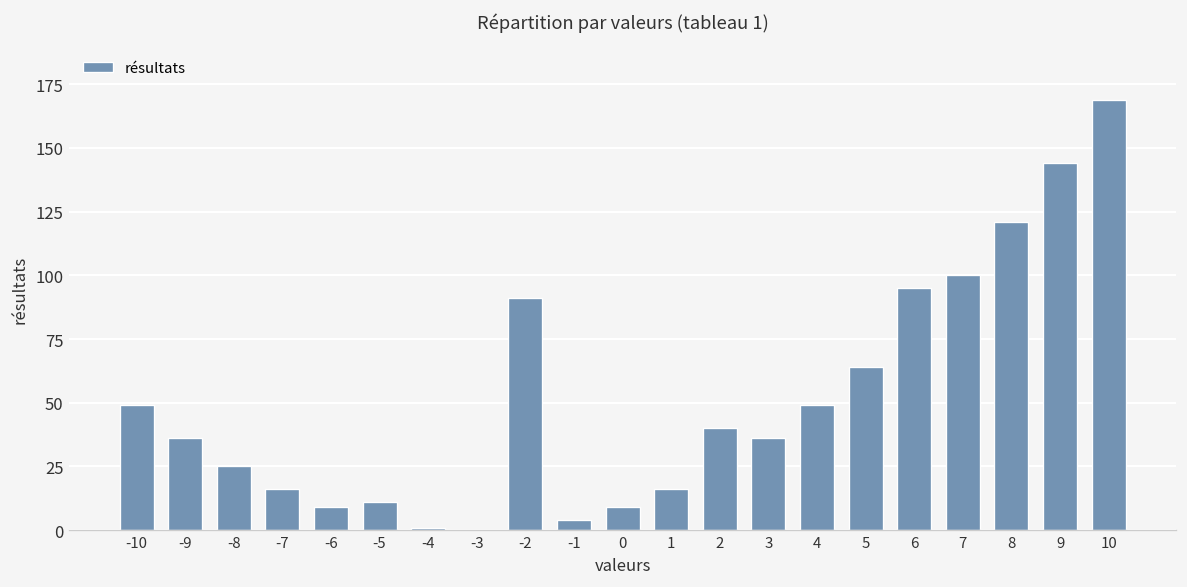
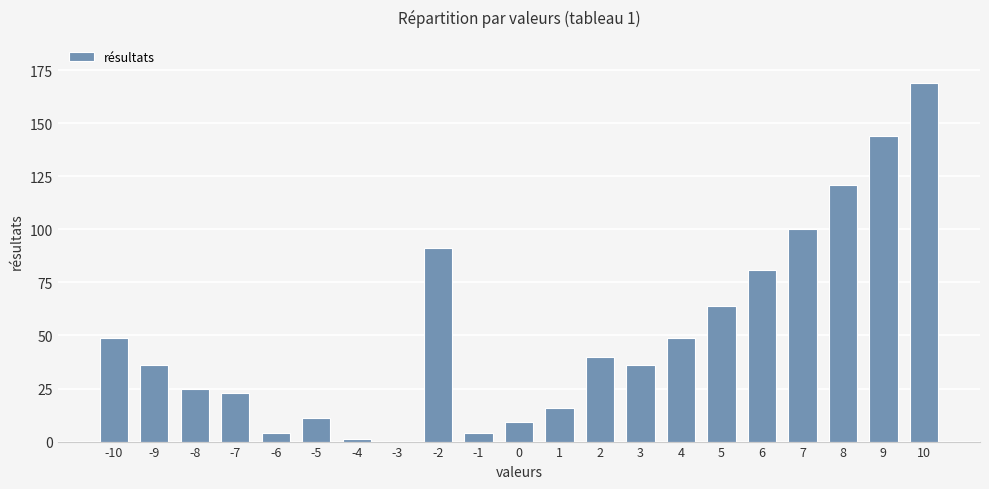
  {
    "-10": 49,
    "-9": 36,
    "-8": 25,
-   "-7": 16,
-   "-6": 9,
+   "-7": 23,
+   "-6": 4,
    "-5": 11,
    "-3": 0,
    "-2": 91,
    "-1": 4,
    "0": 9,
    "1": 16,
    "2": 40,
    "3": 36,
    "4": 49,
    "5": 64,
-   "6": 95,
+   "6": 81,
    "7": 100,
    "8": 121,
    "9": 144,
    "10": 169
  }
